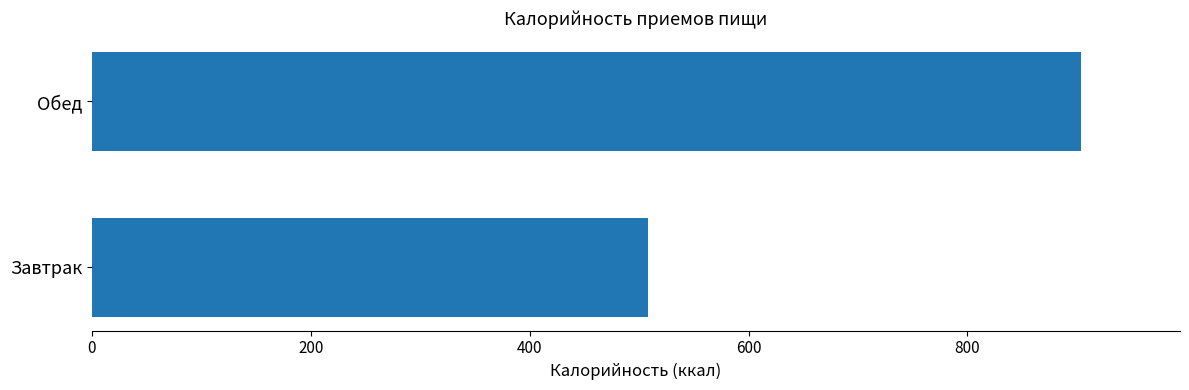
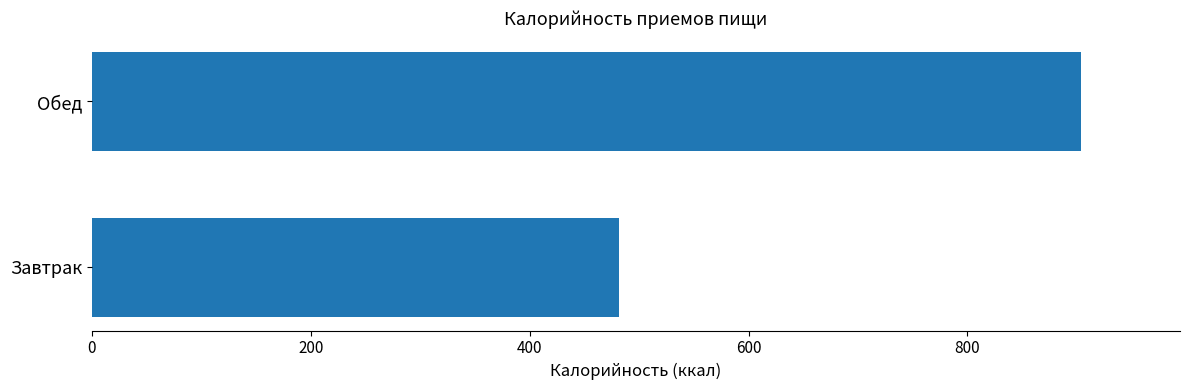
  {
    "Обед": 904,
-   "Завтрак": 508
+   "Завтрак": 481
  }
